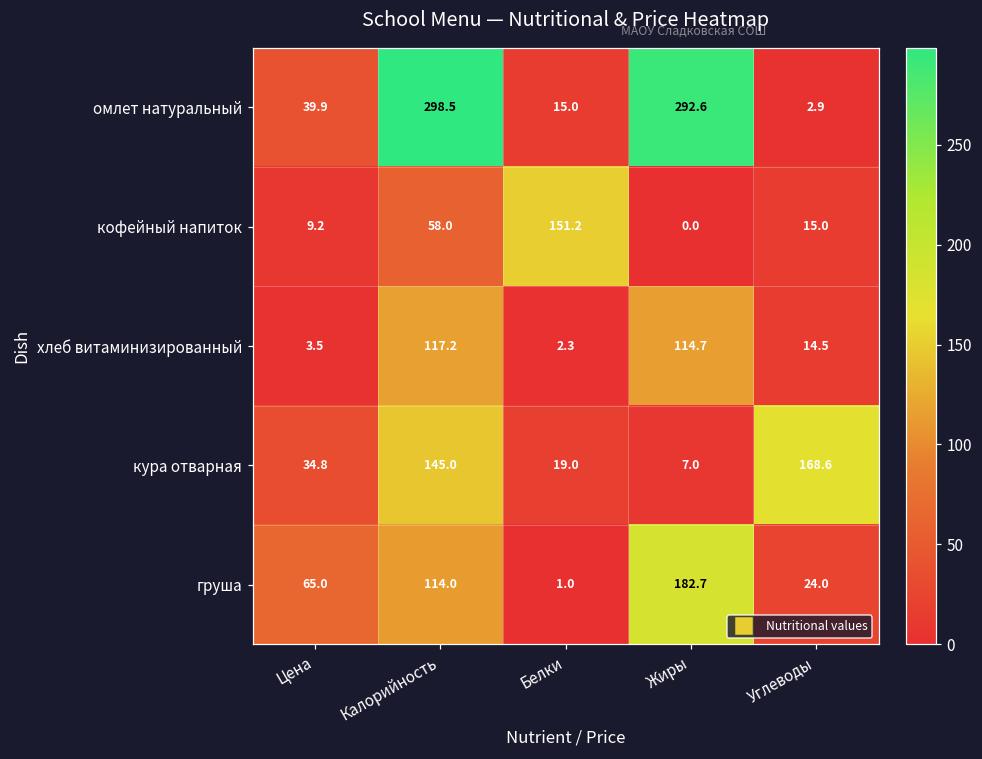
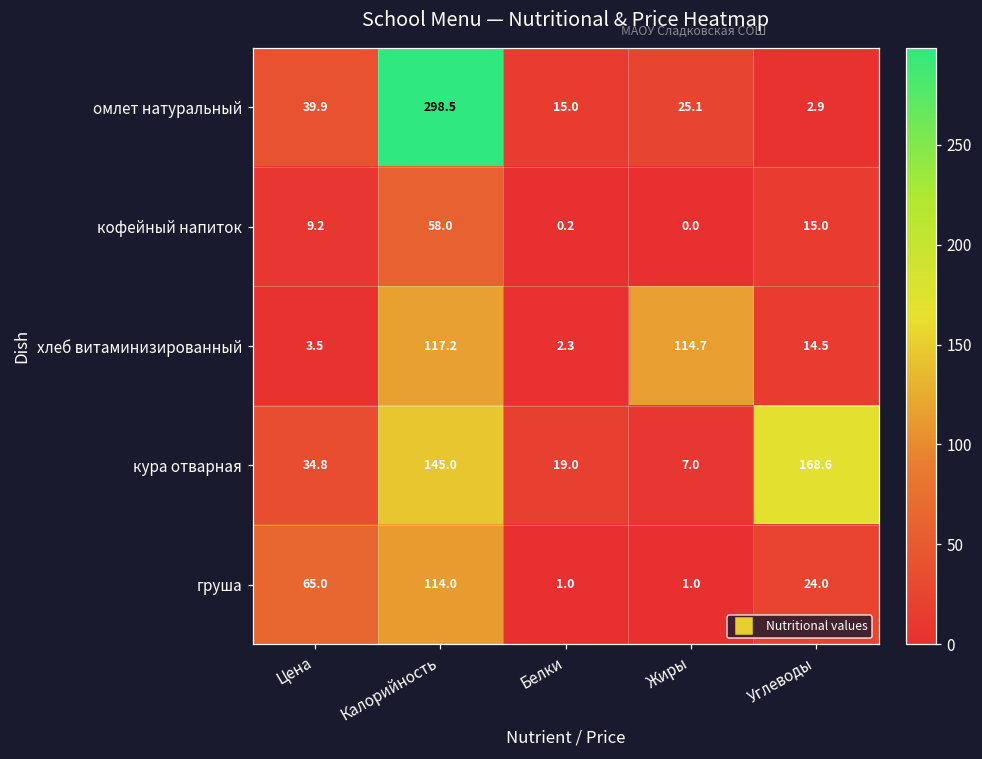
  {
    "омлет натуральный": {
      "Цена": 39.9,
      "Калорийность": 298.5,
      "Белки": 15.0,
-     "Жиры": 292.6,
+     "Жиры": 25.1,
      "Углеводы": 2.9
    },
    "кофейный напиток": {
      "Цена": 9.2,
      "Калорийность": 58.0,
-     "Белки": 151.2,
+     "Белки": 0.2,
      "Жиры": 0.0,
      "Углеводы": 15.0
    },
    "хлеб витаминизированный": {
      "Цена": 3.5,
      "Калорийность": 117.2,
      "Белки": 2.3,
      "Жиры": 114.7,
      "Углеводы": 14.5
    },
    "кура отварная": {
      "Цена": 34.8,
      "Калорийность": 145.0,
      "Белки": 19.0,
      "Жиры": 7.0,
      "Углеводы": 168.6
    },
    "груша": {
      "Цена": 65.0,
      "Калорийность": 114.0,
      "Белки": 1.0,
-     "Жиры": 182.7,
+     "Жиры": 1.0,
      "Углеводы": 24.0
    }
  }
